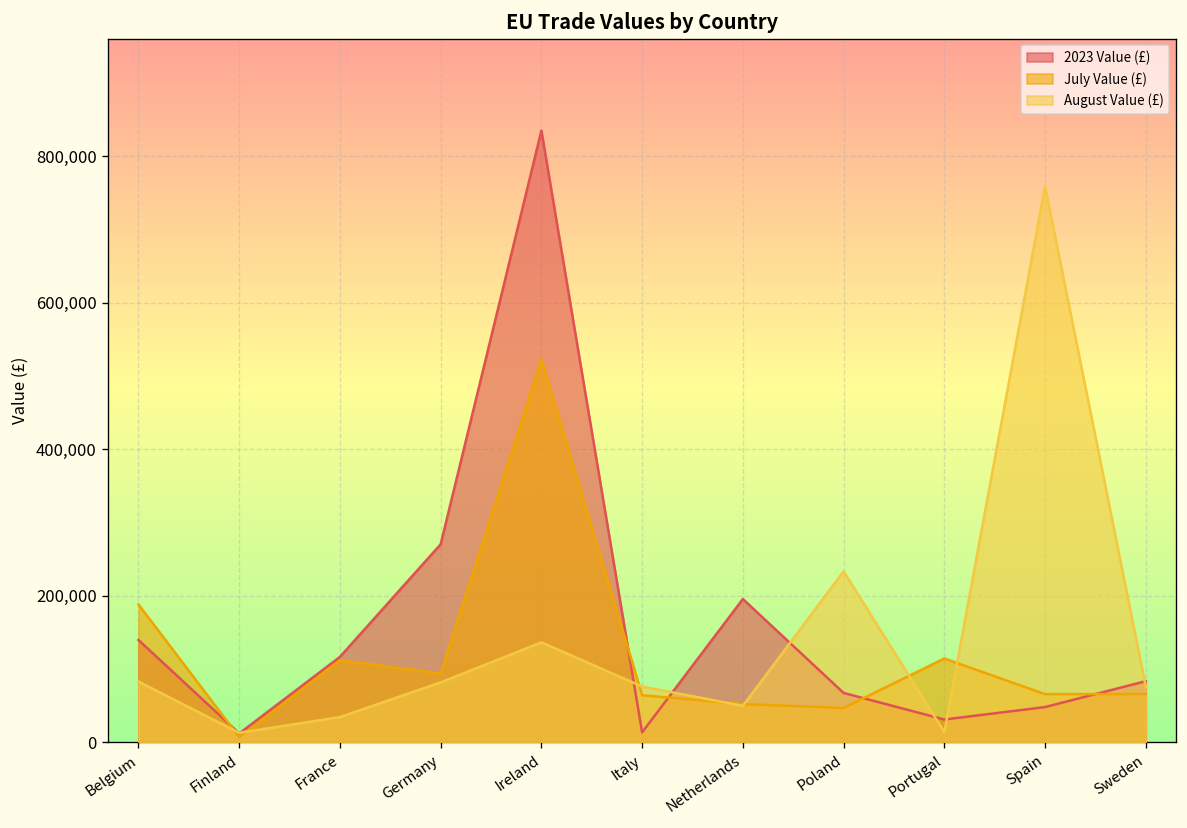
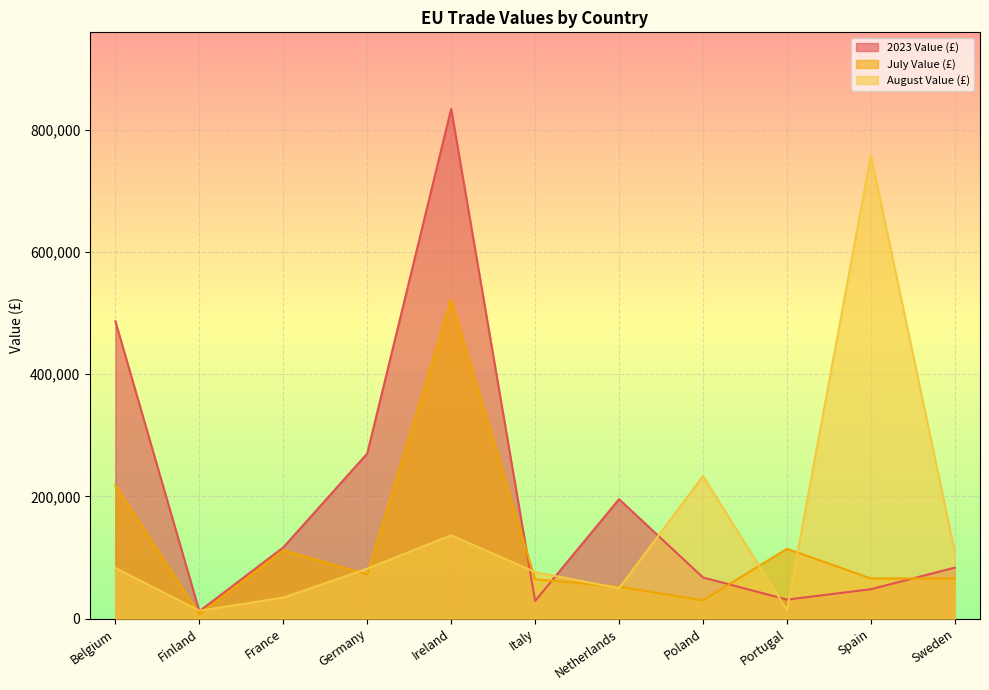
  {
    "2023 Value (£)": {
-     "Belgium": "140,000",
+     "Belgium": "490,000",
      "France": "120,000",
      "Germany": "270,000",
      "Ireland": "830,000",
-     "Italy": "10,000",
+     "Italy": "30,000",
      "Netherlands": "200,000",
      "Poland": "70,000",
      "Portugal": "30,000",
      "Spain": "50,000",
      "Sweden": "80,000"
    },
    "July Value (£)": {
-     "Belgium": "190,000",
+     "Belgium": "220,000",
      "Finland": "10,000",
      "France": "110,000",
-     "Germany": "90,000",
+     "Germany": "70,000",
      "Ireland": "520,000",
      "Italy": "60,000",
-     "Poland": "50,000",
+     "Poland": "30,000",
      "Portugal": "110,000",
      "Spain": "70,000",
      "Sweden": "70,000"
    },
    "August Value (£)": {
      "Belgium": "80,000",
      "France": "30,000",
      "Germany": "80,000",
      "Ireland": "140,000",
      "Italy": "80,000",
      "Poland": "230,000",
      "Portugal": "10,000",
      "Spain": "760,000",
-     "Sweden": "80,000"
+     "Sweden": "110,000"
    }
  }
